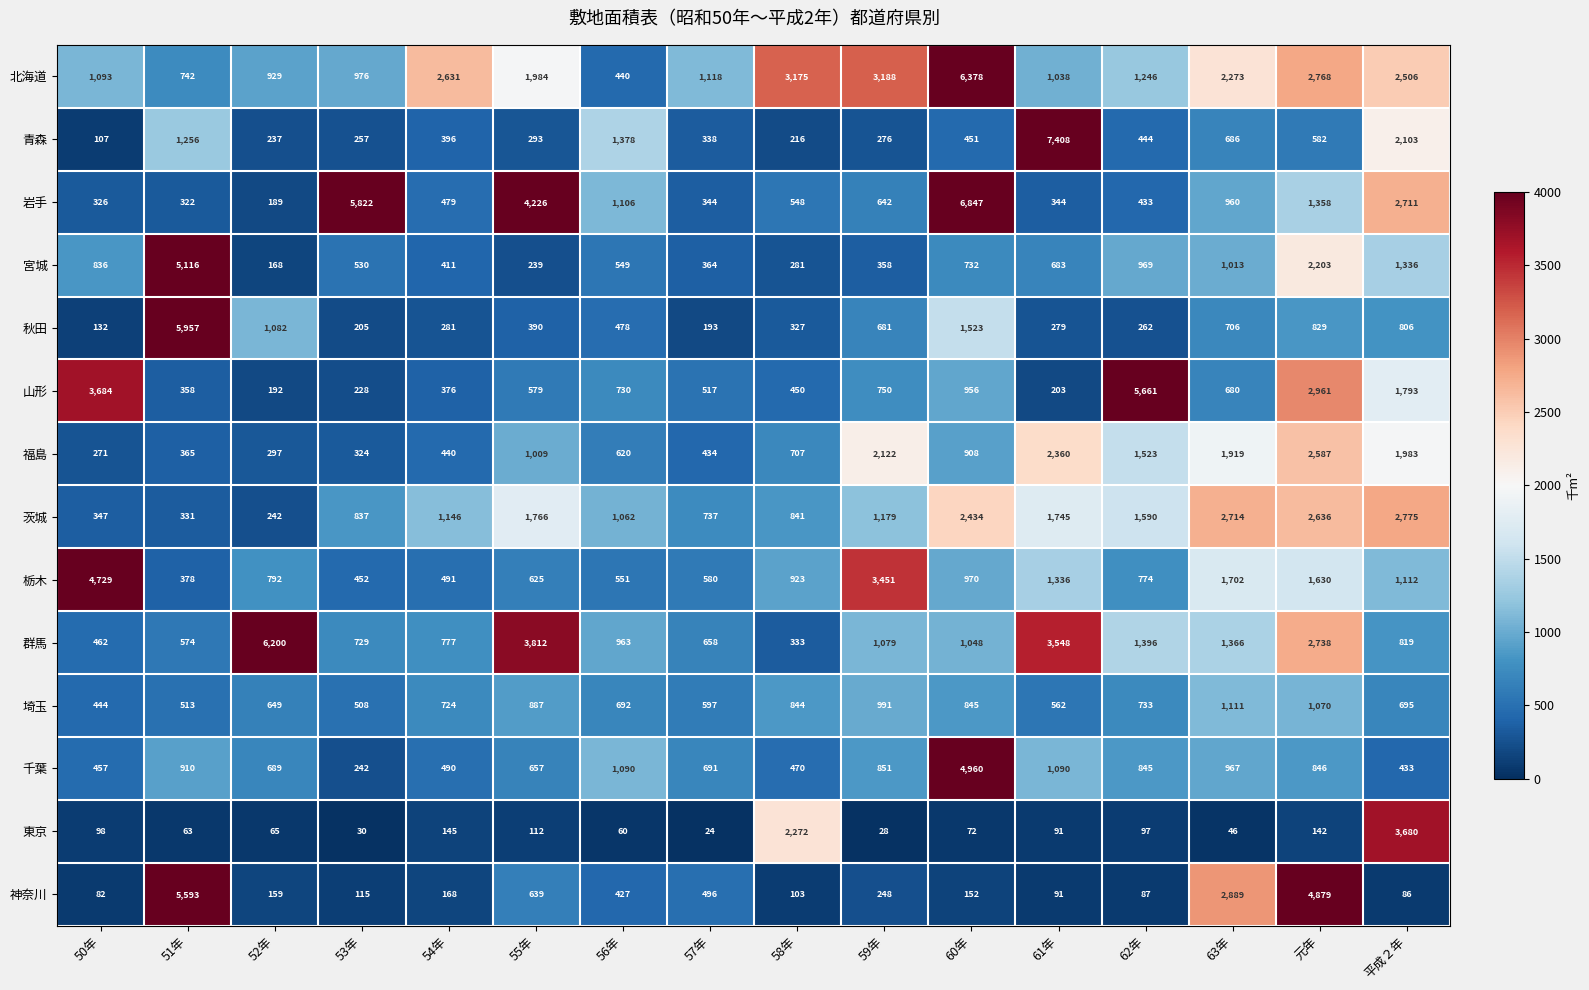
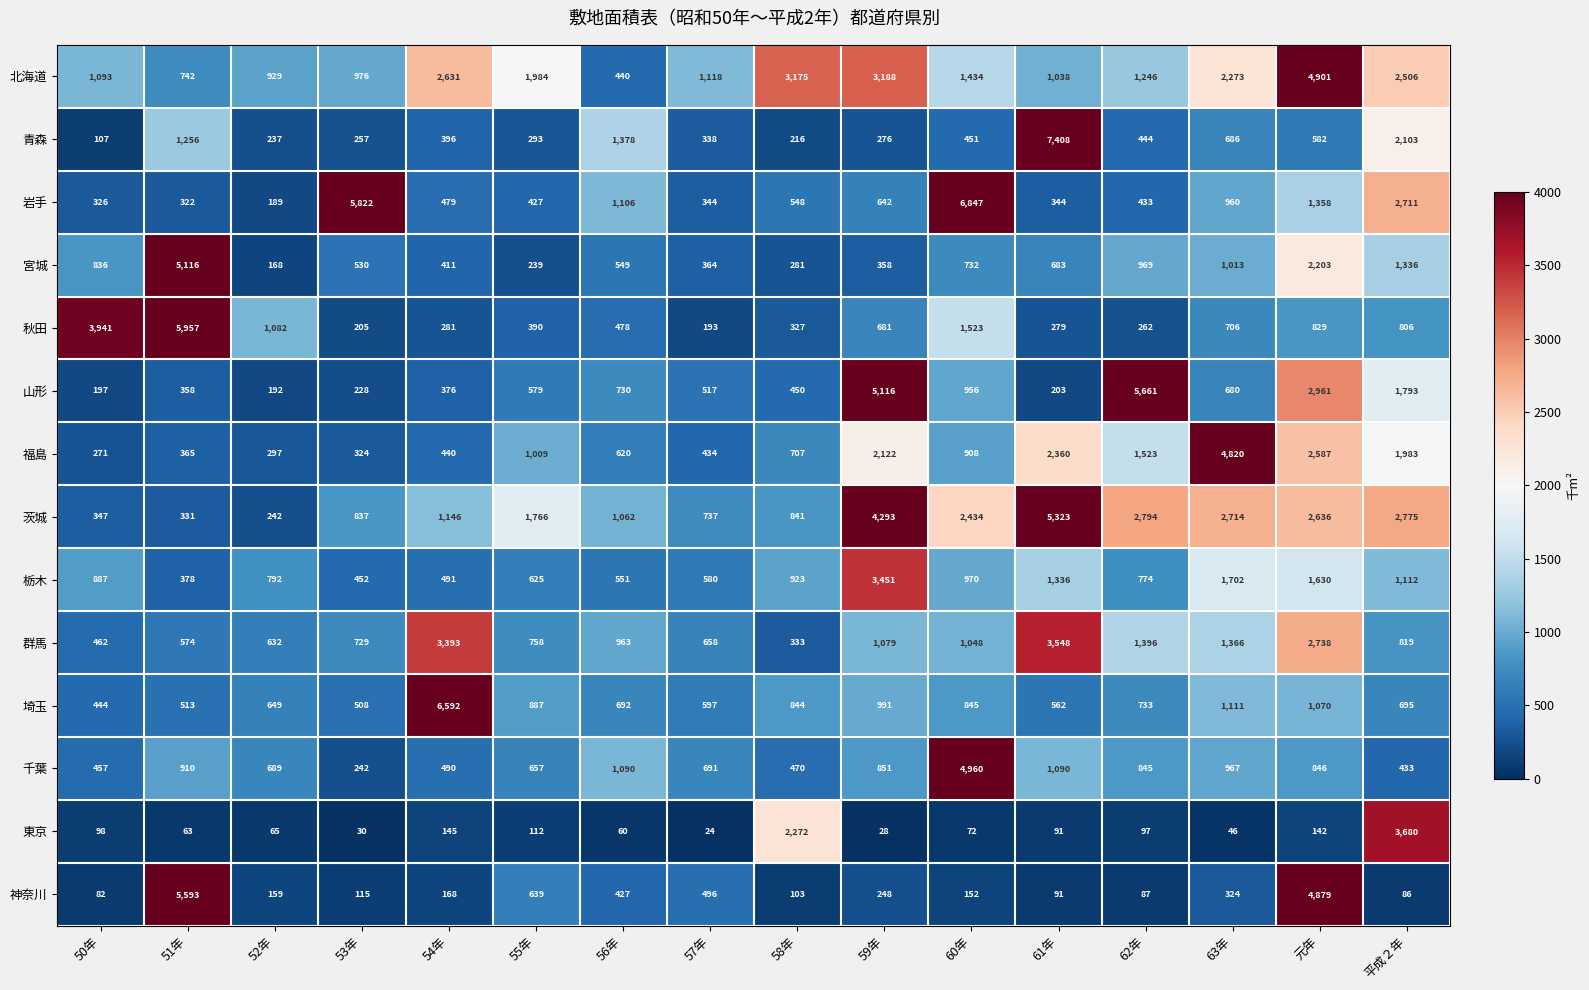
  {
    "北海道": {
      "50年": "1,093",
      "51年": "742",
      "52年": "929",
      "53年": "976",
      "54年": "2,631",
      "55年": "1,984",
      "56年": "440",
      "57年": "1,118",
      "58年": "3,175",
      "59年": "3,188",
-     "60年": "6,378",
+     "60年": "1,434",
      "61年": "1,038",
      "62年": "1,246",
      "63年": "2,273",
-     "元年": "2,768",
+     "元年": "4,901",
      "平成２年": "2,506"
    },
    "岩手": {
      "50年": "326",
      "51年": "322",
      "52年": "189",
      "53年": "5,822",
      "54年": "479",
-     "55年": "4,226",
+     "55年": "427",
      "56年": "1,106",
      "57年": "344",
      "58年": "548",
      "59年": "642",
      "60年": "6,847",
      "61年": "344",
      "62年": "433",
      "63年": "960",
      "元年": "1,358",
      "平成２年": "2,711"
    },
    "秋田": {
-     "50年": "132",
+     "50年": "3,941",
      "51年": "5,957",
      "52年": "1,082",
      "53年": "205",
      "54年": "281",
      "55年": "390",
      "56年": "478",
      "57年": "193",
      "58年": "327",
      "59年": "681",
      "60年": "1,523",
      "61年": "279",
      "62年": "262",
      "63年": "706",
      "元年": "829",
      "平成２年": "806"
    },
    "山形": {
-     "50年": "3,684",
+     "50年": "197",
      "51年": "358",
      "52年": "192",
      "53年": "228",
      "54年": "376",
      "55年": "579",
      "56年": "730",
      "57年": "517",
      "58年": "450",
-     "59年": "750",
+     "59年": "5,116",
      "60年": "956",
      "61年": "203",
      "62年": "5,661",
      "63年": "680",
      "元年": "2,961",
      "平成２年": "1,793"
    },
    "福島": {
      "50年": "271",
      "51年": "365",
      "52年": "297",
      "53年": "324",
      "54年": "440",
      "55年": "1,009",
      "56年": "620",
      "57年": "434",
      "58年": "707",
      "59年": "2,122",
      "60年": "908",
      "61年": "2,360",
      "62年": "1,523",
-     "63年": "1,919",
+     "63年": "4,820",
      "元年": "2,587",
      "平成２年": "1,983"
    },
    "茨城": {
      "50年": "347",
      "51年": "331",
      "52年": "242",
      "53年": "837",
      "54年": "1,146",
      "55年": "1,766",
      "56年": "1,062",
      "57年": "737",
      "58年": "841",
-     "59年": "1,179",
+     "59年": "4,293",
      "60年": "2,434",
-     "61年": "1,745",
-     "62年": "1,590",
+     "61年": "5,323",
+     "62年": "2,794",
      "63年": "2,714",
      "元年": "2,636",
      "平成２年": "2,775"
    },
    "栃木": {
-     "50年": "4,729",
+     "50年": "887",
      "51年": "378",
      "52年": "792",
      "53年": "452",
      "54年": "491",
      "55年": "625",
      "56年": "551",
      "57年": "580",
      "58年": "923",
      "59年": "3,451",
      "60年": "970",
      "61年": "1,336",
      "62年": "774",
      "63年": "1,702",
      "元年": "1,630",
      "平成２年": "1,112"
    },
    "群馬": {
      "50年": "462",
      "51年": "574",
-     "52年": "6,200",
+     "52年": "632",
      "53年": "729",
-     "54年": "777",
-     "55年": "3,812",
+     "54年": "3,393",
+     "55年": "758",
      "56年": "963",
      "57年": "658",
      "58年": "333",
      "59年": "1,079",
      "60年": "1,048",
      "61年": "3,548",
      "62年": "1,396",
      "63年": "1,366",
      "元年": "2,738",
      "平成２年": "819"
    },
    "埼玉": {
      "50年": "444",
      "51年": "513",
      "52年": "649",
      "53年": "508",
-     "54年": "724",
+     "54年": "6,592",
      "55年": "887",
      "56年": "692",
      "57年": "597",
      "58年": "844",
      "59年": "991",
      "60年": "845",
      "61年": "562",
      "62年": "733",
      "63年": "1,111",
      "元年": "1,070",
      "平成２年": "695"
    },
    "神奈川": {
      "50年": "82",
      "51年": "5,593",
      "52年": "159",
      "53年": "115",
      "54年": "168",
      "55年": "639",
      "56年": "427",
      "57年": "496",
      "58年": "103",
      "59年": "248",
      "60年": "152",
      "61年": "91",
      "62年": "87",
-     "63年": "2,889",
+     "63年": "324",
      "元年": "4,879",
      "平成２年": "86"
    }
  }
